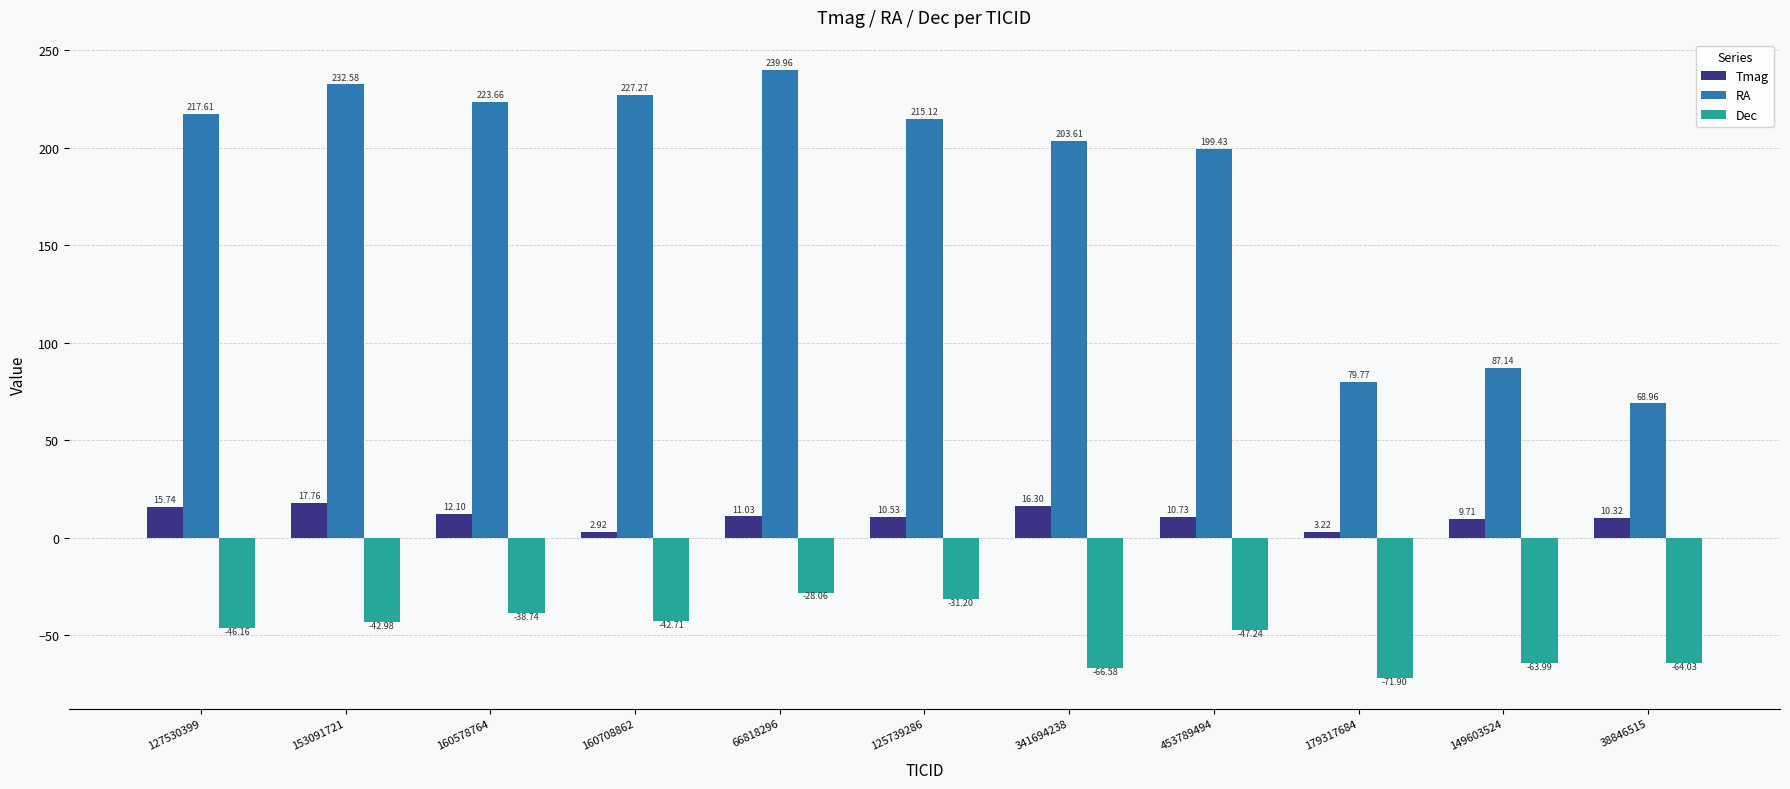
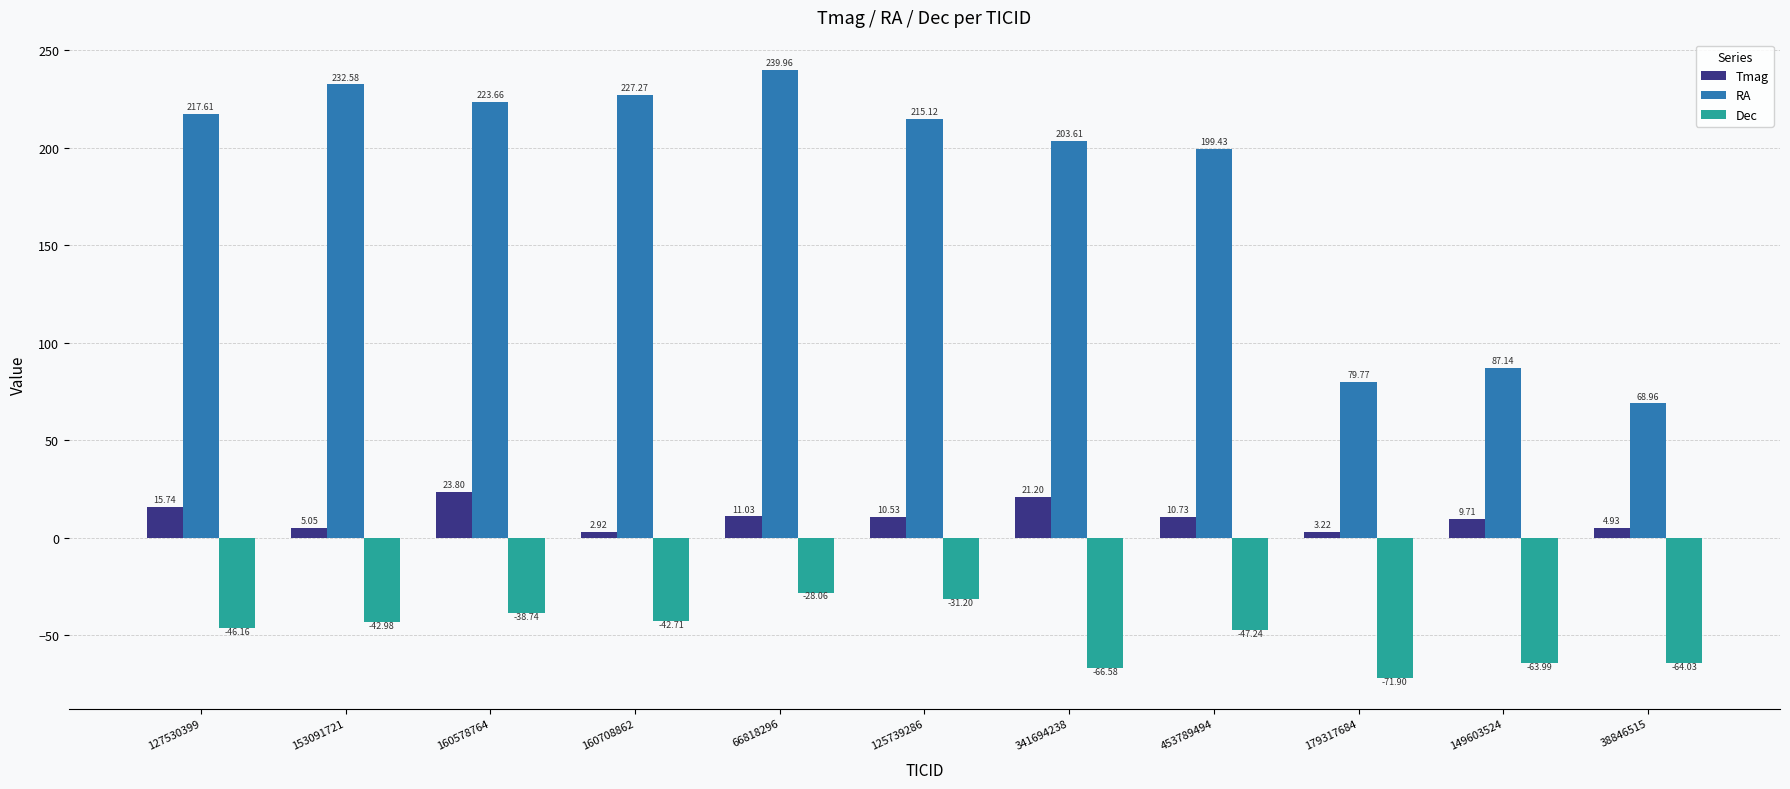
  {
    "Tmag": {
      "127530399": 15.74,
-     "153091721": 17.76,
-     "160578764": 12.10,
+     "153091721": 5.05,
+     "160578764": 23.80,
      "160708862": 2.92,
      "66818296": 11.03,
      "125739286": 10.53,
-     "341694238": 16.30,
+     "341694238": 21.20,
      "453789494": 10.73,
      "179317684": 3.22,
      "149603524": 9.71,
-     "38846515": 10.32
+     "38846515": 4.93
    }
  }
